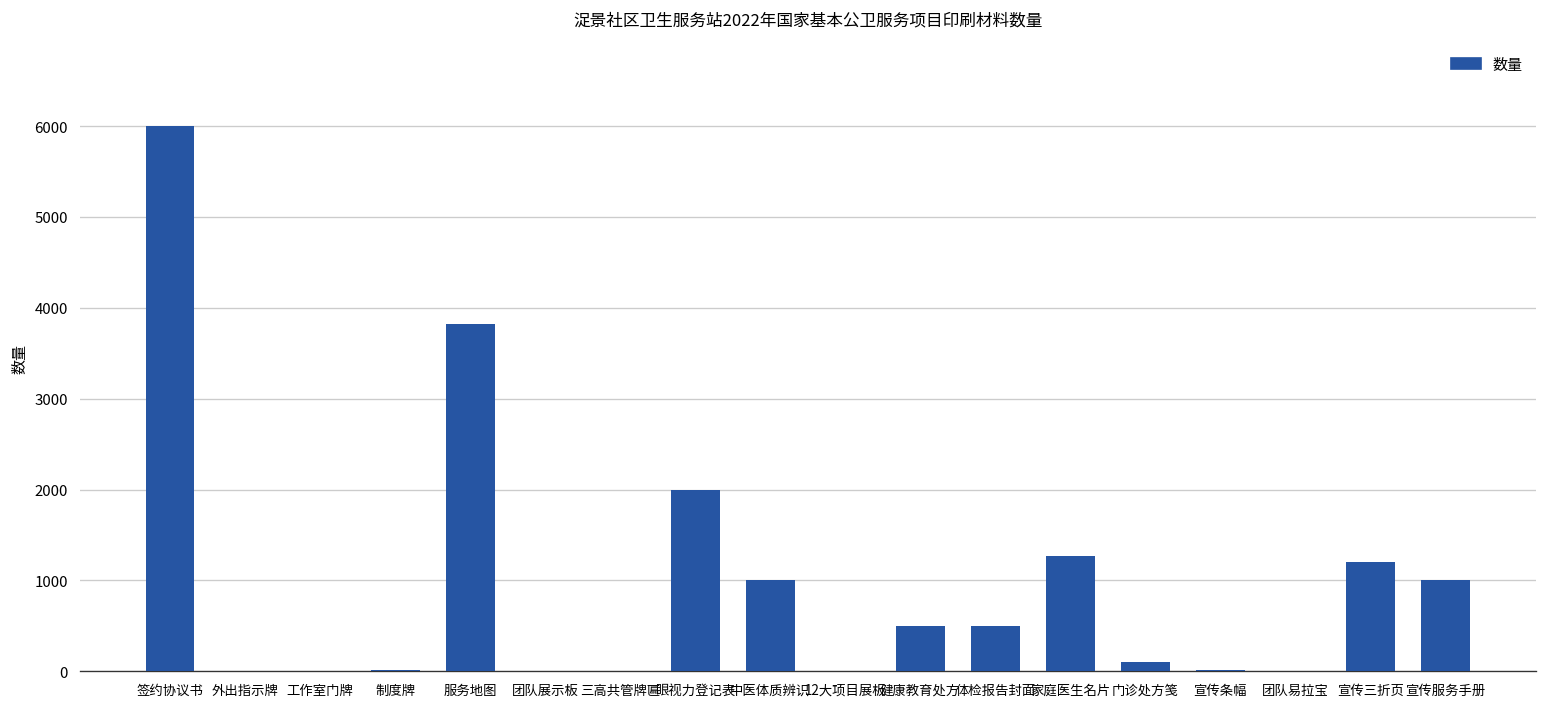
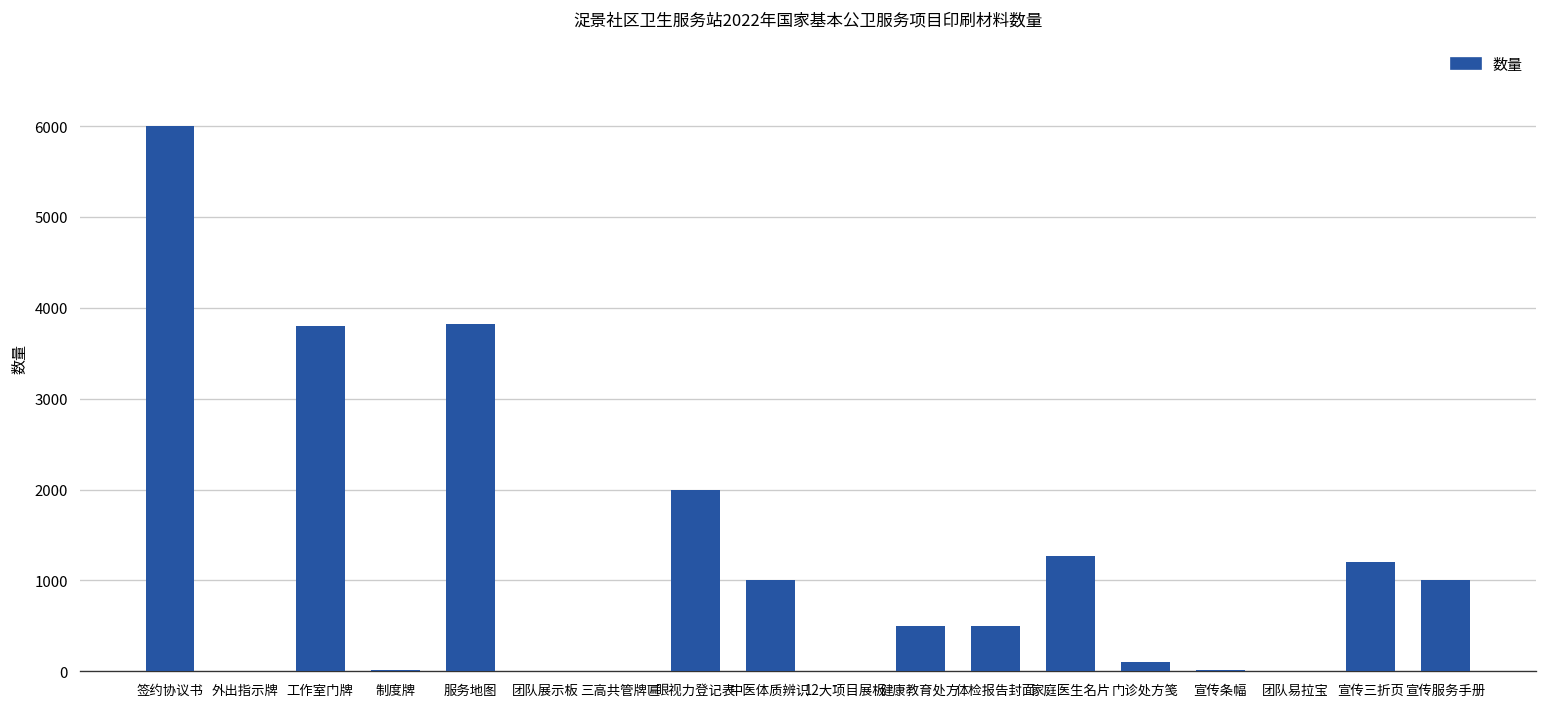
  {
    "签约协议书": 6000,
-   "工作室门牌": 0,
+   "工作室门牌": 3800,
    "服务地图": 3800,
    "眼视力登记表": 2000,
    "中医体质辨识": 1000,
    "健康教育处方": 500,
    "体检报告封面": 500,
    "家庭医生名片": 1300,
    "门诊处方笺": 100,
    "宣传三折页": 1200,
    "宣传服务手册": 1000
  }
